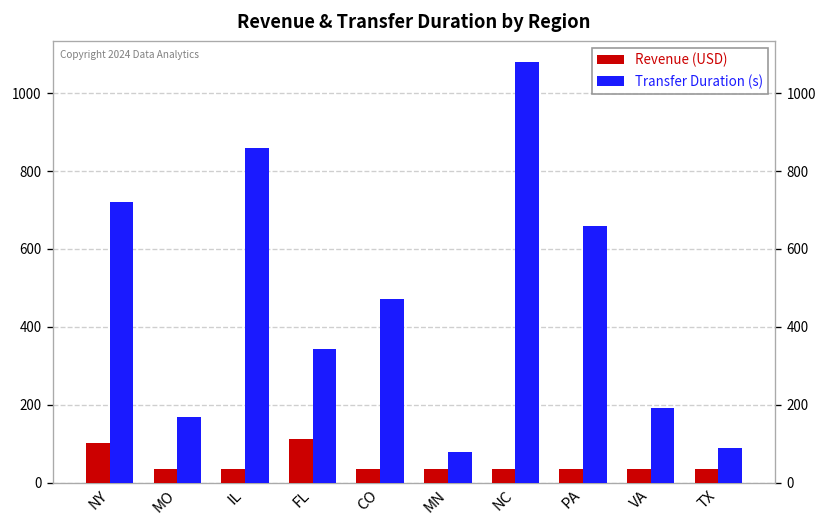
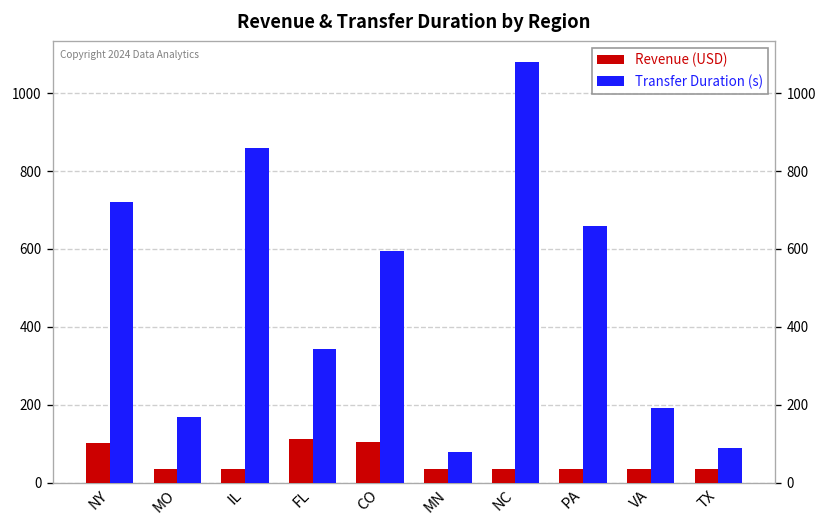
  {
    "Revenue (USD)": {
      "NY": 100,
      "MO": 30,
      "IL": 30,
      "FL": 110,
-     "CO": 30,
+     "CO": 100,
      "MN": 30,
      "NC": 30,
      "PA": 30,
      "VA": 30,
      "TX": 30
    },
    "Transfer Duration (s)": {
      "NY": 720,
      "MO": 170,
      "IL": 860,
      "FL": 340,
-     "CO": 470,
+     "CO": 590,
      "MN": 80,
      "NC": 1080,
      "PA": 660,
      "VA": 190,
      "TX": 90
    }
  }
